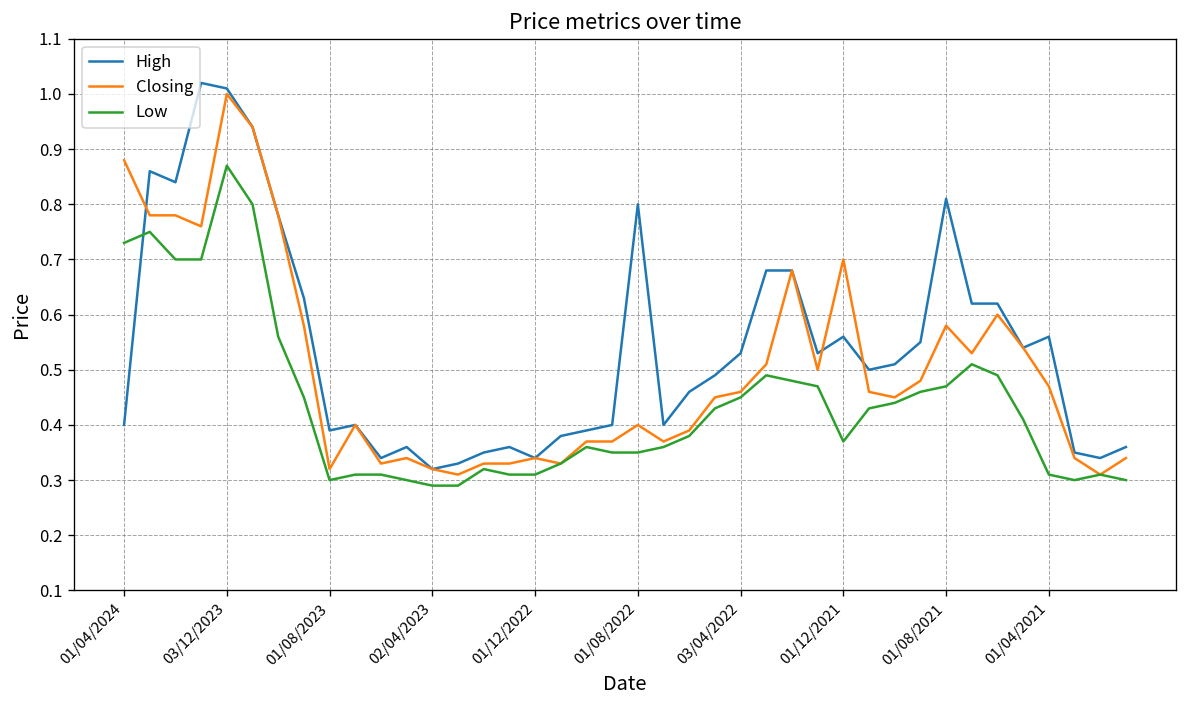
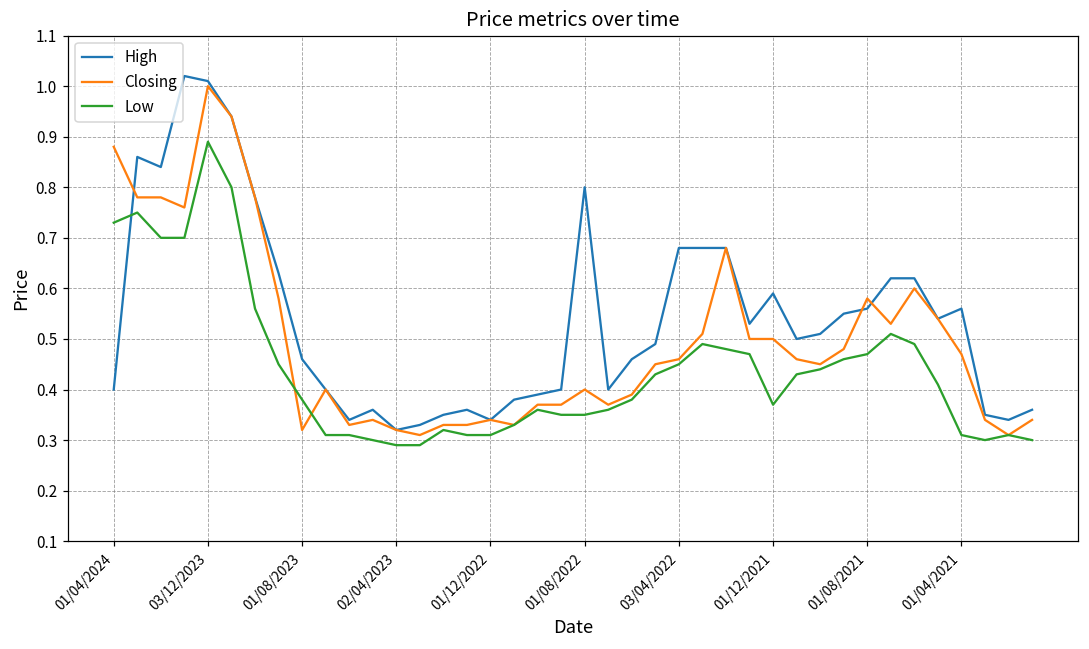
  {
    "High": {
      "01/04/2024": 0.40,
      "03/12/2023": 1.01,
-     "01/08/2023": 0.39,
+     "01/08/2023": 0.46,
      "01/08/2022": 0.80,
-     "03/04/2022": 0.53,
-     "01/12/2021": 0.56,
-     "01/08/2021": 0.81,
+     "03/04/2022": 0.68,
+     "01/12/2021": 0.59,
+     "01/08/2021": 0.56,
      "01/04/2021": 0.56
    },
    "Closing": {
      "01/04/2024": 0.88,
      "03/12/2023": 1.0,
      "01/08/2023": 0.32,
      "01/08/2022": 0.4,
      "03/04/2022": 0.46,
-     "01/12/2021": 0.7,
+     "01/12/2021": 0.5,
      "01/08/2021": 0.58,
      "01/04/2021": 0.47
    },
    "Low": {
      "01/04/2024": 0.73,
-     "03/12/2023": 0.87,
-     "01/08/2023": 0.30,
+     "03/12/2023": 0.89,
+     "01/08/2023": 0.38,
      "02/04/2023": 0.29,
      "01/12/2022": 0.31,
      "01/08/2022": 0.35,
      "03/04/2022": 0.45,
      "01/12/2021": 0.37,
      "01/08/2021": 0.47,
      "01/04/2021": 0.31
    }
  }
